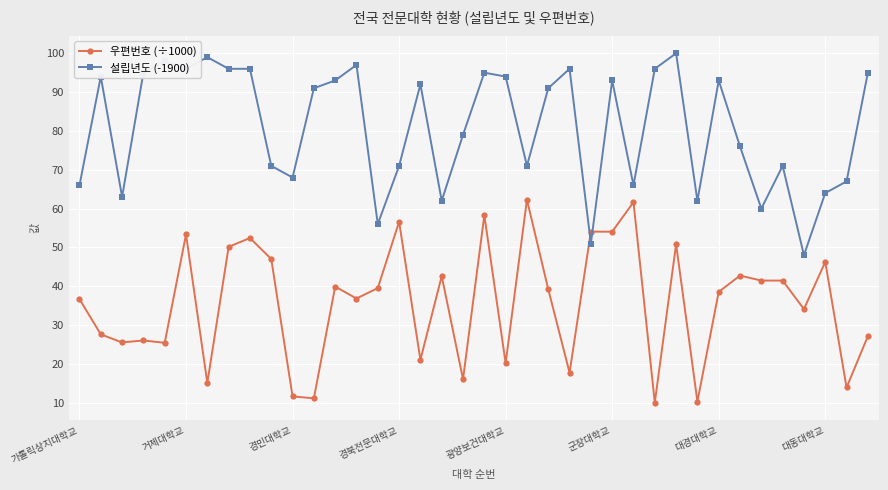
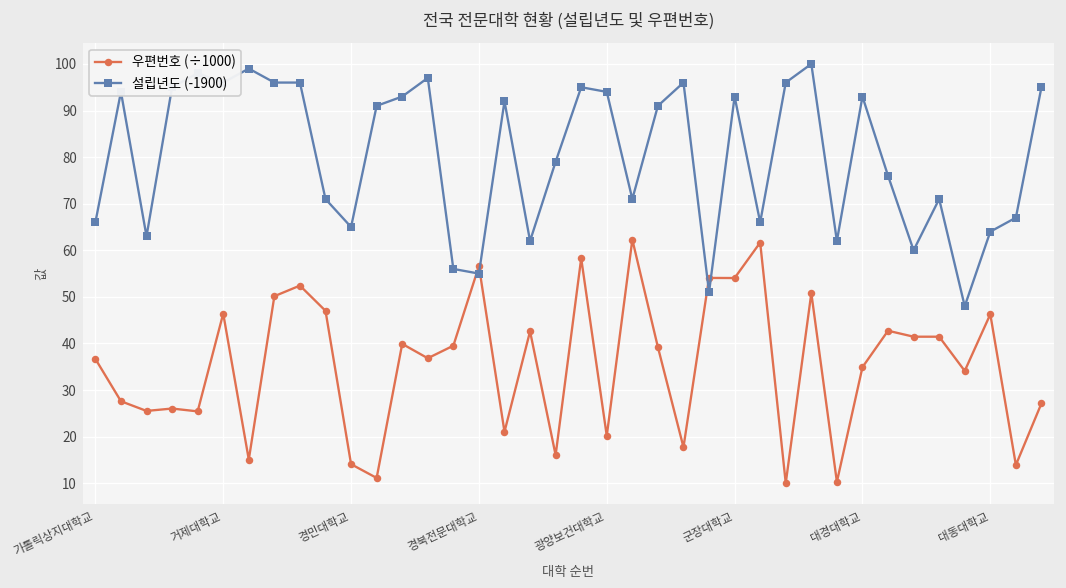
  {
    "우편번호 (÷1000)": {
      "가톨릭상지대학교": 37,
-     "거제대학교": 53,
-     "경민대학교": 12,
+     "거제대학교": 46,
+     "경민대학교": 14,
      "경북전문대학교": 57,
      "광양보건대학교": 20,
      "군장대학교": 54,
-     "대경대학교": 39,
+     "대경대학교": 35,
      "대동대학교": 46
    },
    "설립년도 (-1900)": {
      "가톨릭상지대학교": 66,
-     "경민대학교": 68,
-     "경북전문대학교": 71,
+     "경민대학교": 65,
+     "경북전문대학교": 55,
      "광양보건대학교": 94,
      "군장대학교": 93,
      "대경대학교": 93,
      "대동대학교": 64
    }
  }
